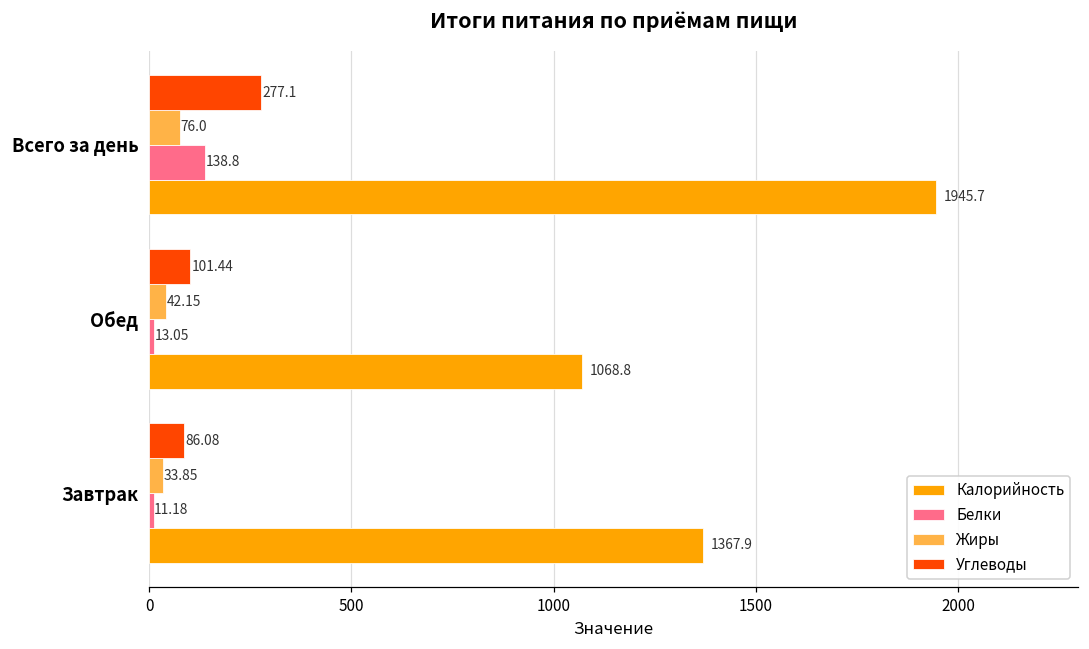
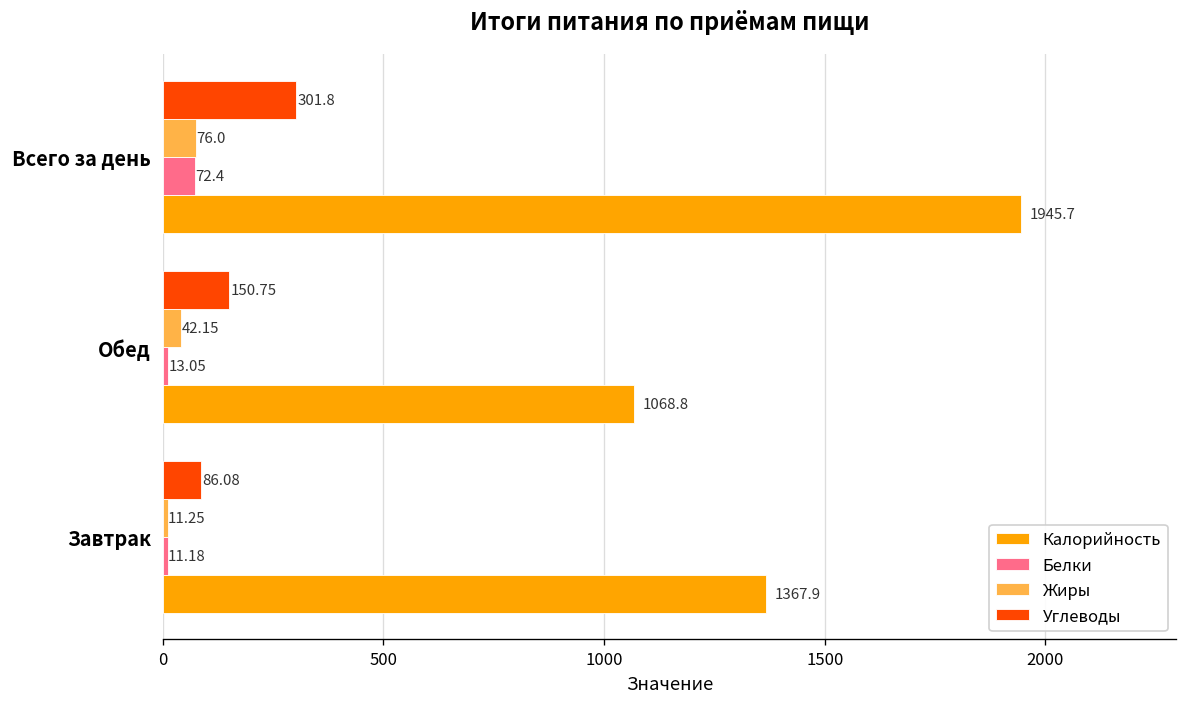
  {
    "Калорийность": {
      "Всего за день": 1945.7,
      "Обед": 1068.8,
      "Завтрак": 1367.9
    },
    "Белки": {
-     "Всего за день": 138.8,
+     "Всего за день": 72.4,
      "Обед": 13.05,
      "Завтрак": 11.18
    },
    "Жиры": {
      "Всего за день": 76.0,
      "Обед": 42.15,
-     "Завтрак": 33.85
+     "Завтрак": 11.25
    },
    "Углеводы": {
-     "Всего за день": 277.1,
-     "Обед": 101.44,
+     "Всего за день": 301.8,
+     "Обед": 150.75,
      "Завтрак": 86.08
    }
  }
